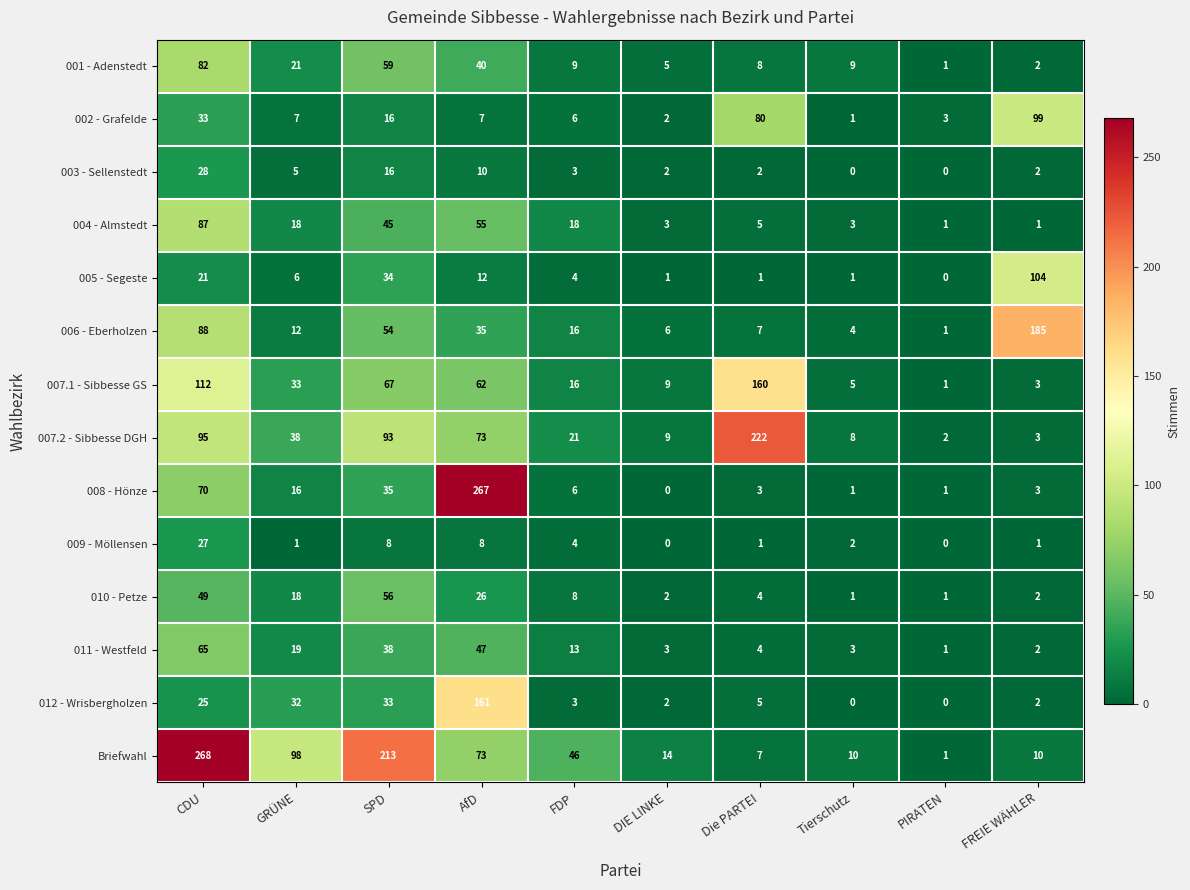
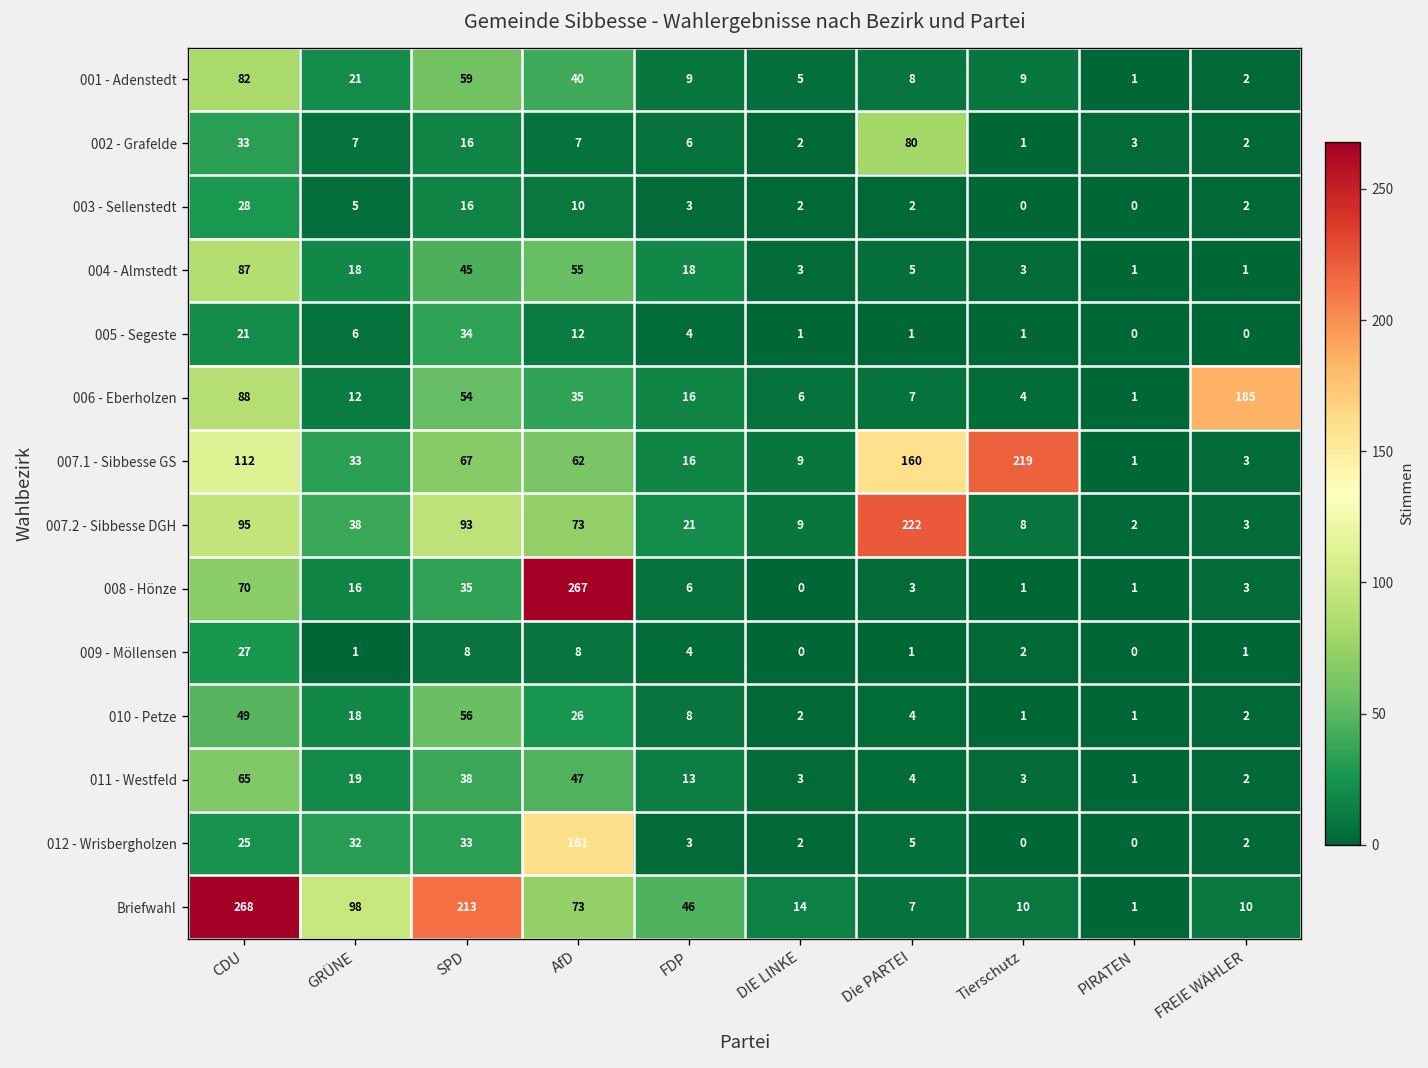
  {
    "001 - Adenstedt": {
      "CDU": 82,
      "GRÜNE": 21,
      "SPD": 59,
      "AfD": 40,
      "FDP": 9,
      "DIE LINKE": 5,
      "Die PARTEI": 8,
      "Tierschutz": 9,
      "PIRATEN": 1,
      "FREIE WÄHLER": 2
    },
    "002 - Grafelde": {
      "CDU": 33,
      "GRÜNE": 7,
      "SPD": 16,
      "AfD": 7,
      "FDP": 6,
      "DIE LINKE": 2,
      "Die PARTEI": 80,
      "Tierschutz": 1,
      "PIRATEN": 3,
-     "FREIE WÄHLER": 99
+     "FREIE WÄHLER": 2
    },
    "003 - Sellenstedt": {
      "CDU": 28,
      "GRÜNE": 5,
      "SPD": 16,
      "AfD": 10,
      "FDP": 3,
      "DIE LINKE": 2,
      "Die PARTEI": 2,
      "Tierschutz": 0,
      "PIRATEN": 0,
      "FREIE WÄHLER": 2
    },
    "004 - Almstedt": {
      "CDU": 87,
      "GRÜNE": 18,
      "SPD": 45,
      "AfD": 55,
      "FDP": 18,
      "DIE LINKE": 3,
      "Die PARTEI": 5,
      "Tierschutz": 3,
      "PIRATEN": 1,
      "FREIE WÄHLER": 1
    },
    "005 - Segeste": {
      "CDU": 21,
      "GRÜNE": 6,
      "SPD": 34,
      "AfD": 12,
      "FDP": 4,
      "DIE LINKE": 1,
      "Die PARTEI": 1,
      "Tierschutz": 1,
      "PIRATEN": 0,
-     "FREIE WÄHLER": 104
+     "FREIE WÄHLER": 0
    },
    "006 - Eberholzen": {
      "CDU": 88,
      "GRÜNE": 12,
      "SPD": 54,
      "AfD": 35,
      "FDP": 16,
      "DIE LINKE": 6,
      "Die PARTEI": 7,
      "Tierschutz": 4,
      "PIRATEN": 1,
      "FREIE WÄHLER": 185
    },
    "007.1 - Sibbesse GS": {
      "CDU": 112,
      "GRÜNE": 33,
      "SPD": 67,
      "AfD": 62,
      "FDP": 16,
      "DIE LINKE": 9,
      "Die PARTEI": 160,
-     "Tierschutz": 5,
+     "Tierschutz": 219,
      "PIRATEN": 1,
      "FREIE WÄHLER": 3
    },
    "007.2 - Sibbesse DGH": {
      "CDU": 95,
      "GRÜNE": 38,
      "SPD": 93,
      "AfD": 73,
      "FDP": 21,
      "DIE LINKE": 9,
      "Die PARTEI": 222,
      "Tierschutz": 8,
      "PIRATEN": 2,
      "FREIE WÄHLER": 3
    },
    "008 - Hönze": {
      "CDU": 70,
      "GRÜNE": 16,
      "SPD": 35,
      "AfD": 267,
      "FDP": 6,
      "DIE LINKE": 0,
      "Die PARTEI": 3,
      "Tierschutz": 1,
      "PIRATEN": 1,
      "FREIE WÄHLER": 3
    },
    "009 - Möllensen": {
      "CDU": 27,
      "GRÜNE": 1,
      "SPD": 8,
      "AfD": 8,
      "FDP": 4,
      "DIE LINKE": 0,
      "Die PARTEI": 1,
      "Tierschutz": 2,
      "PIRATEN": 0,
      "FREIE WÄHLER": 1
    },
    "010 - Petze": {
      "CDU": 49,
      "GRÜNE": 18,
      "SPD": 56,
      "AfD": 26,
      "FDP": 8,
      "DIE LINKE": 2,
      "Die PARTEI": 4,
      "Tierschutz": 1,
      "PIRATEN": 1,
      "FREIE WÄHLER": 2
    },
    "011 - Westfeld": {
      "CDU": 65,
      "GRÜNE": 19,
      "SPD": 38,
      "AfD": 47,
      "FDP": 13,
      "DIE LINKE": 3,
      "Die PARTEI": 4,
      "Tierschutz": 3,
      "PIRATEN": 1,
      "FREIE WÄHLER": 2
    },
    "012 - Wrisbergholzen": {
      "CDU": 25,
      "GRÜNE": 32,
      "SPD": 33,
      "AfD": 161,
      "FDP": 3,
      "DIE LINKE": 2,
      "Die PARTEI": 5,
      "Tierschutz": 0,
      "PIRATEN": 0,
      "FREIE WÄHLER": 2
    },
    "Briefwahl": {
      "CDU": 268,
      "GRÜNE": 98,
      "SPD": 213,
      "AfD": 73,
      "FDP": 46,
      "DIE LINKE": 14,
      "Die PARTEI": 7,
      "Tierschutz": 10,
      "PIRATEN": 1,
      "FREIE WÄHLER": 10
    }
  }
